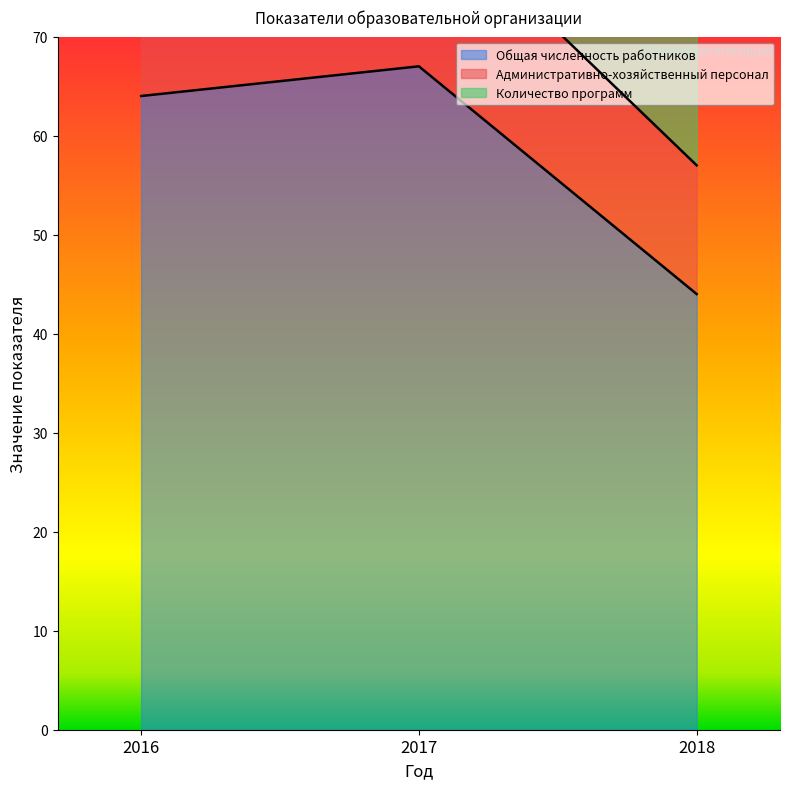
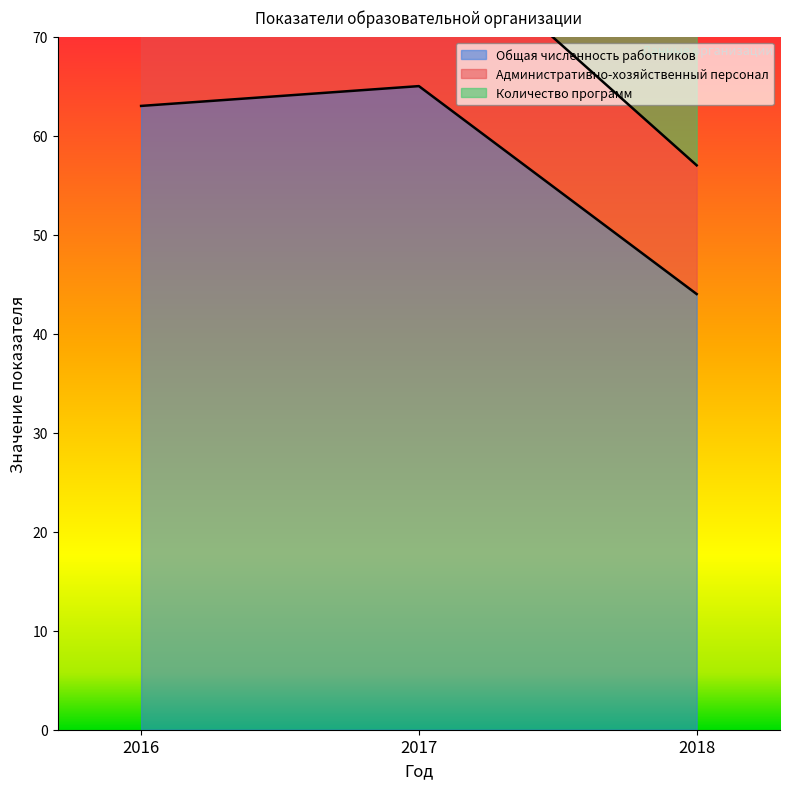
  {
    "Общая численность работников": {
-     "2016": 64,
-     "2017": 67,
+     "2016": 63,
+     "2017": 65,
      "2018": 44
    },
    "Административно-хозяйственный персонал": {
      "2018": 13
    }
  }
